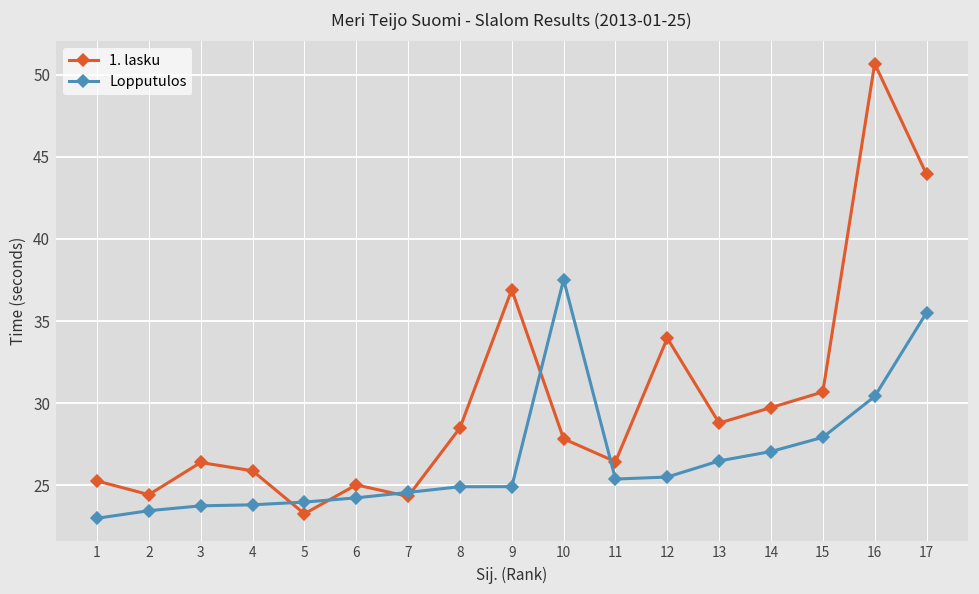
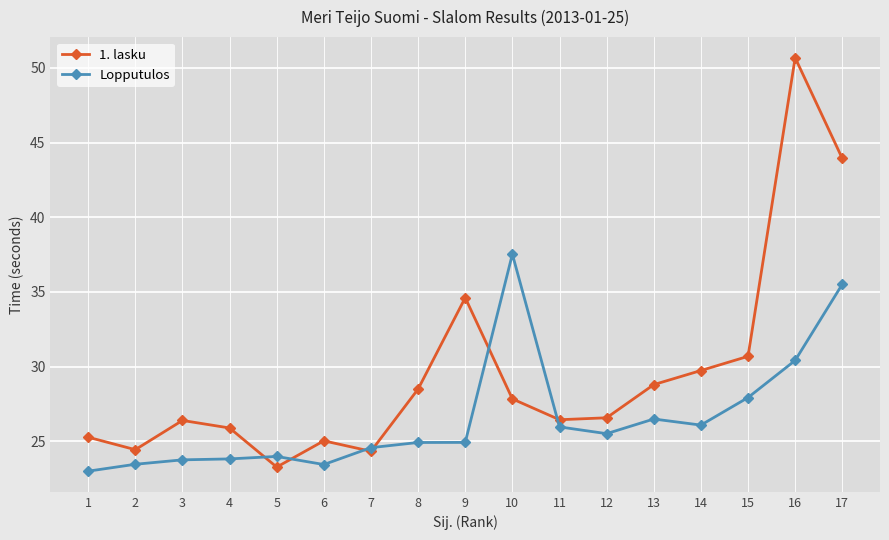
  {
    "1. lasku": {
      "1": 25.3,
      "2": 24.4,
      "3": 26.4,
      "4": 25.9,
      "5": 23.3,
      "6": 25.0,
      "7": 24.3,
      "8": 28.5,
-     "9": 36.9,
+     "9": 34.6,
      "10": 27.8,
      "11": 26.4,
-     "12": 34.0,
+     "12": 26.6,
      "13": 28.8,
      "14": 29.7,
      "15": 30.7,
      "16": 50.7,
      "17": 43.9
    },
    "Lopputulos": {
      "1": 23.0,
      "2": 23.5,
      "3": 23.7,
      "4": 23.8,
      "5": 24.0,
-     "6": 24.2,
+     "6": 23.4,
      "7": 24.6,
      "8": 24.9,
      "9": 24.9,
      "10": 37.5,
-     "11": 25.4,
+     "11": 26.0,
      "12": 25.5,
      "13": 26.5,
-     "14": 27.1,
+     "14": 26.1,
      "15": 27.9,
      "16": 30.4,
      "17": 35.5
    }
  }
